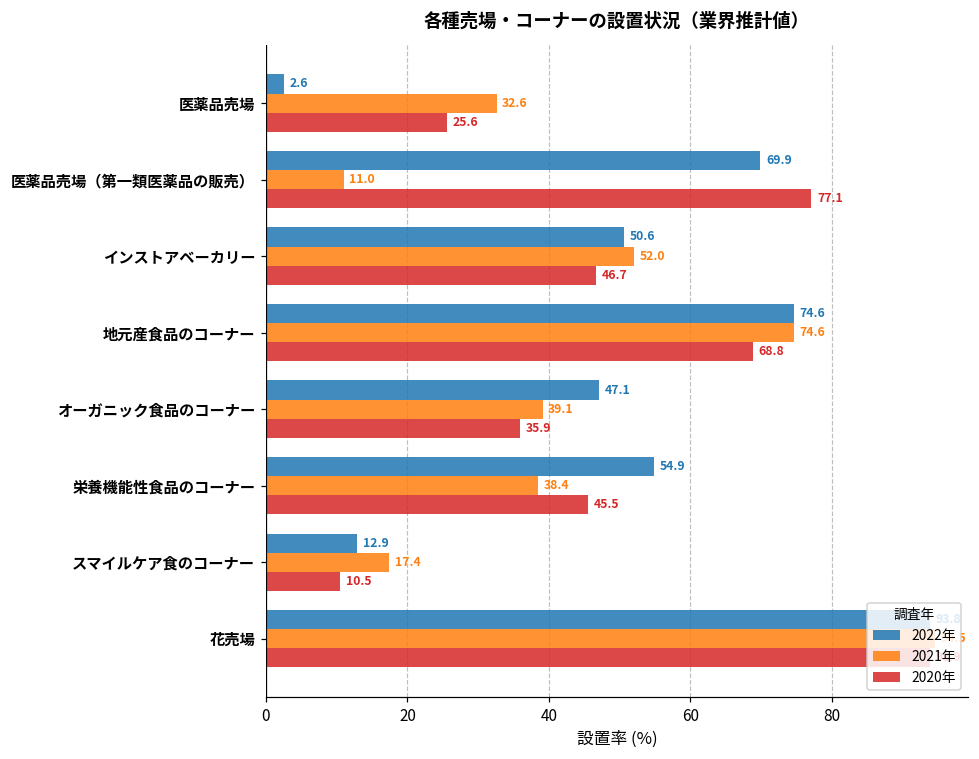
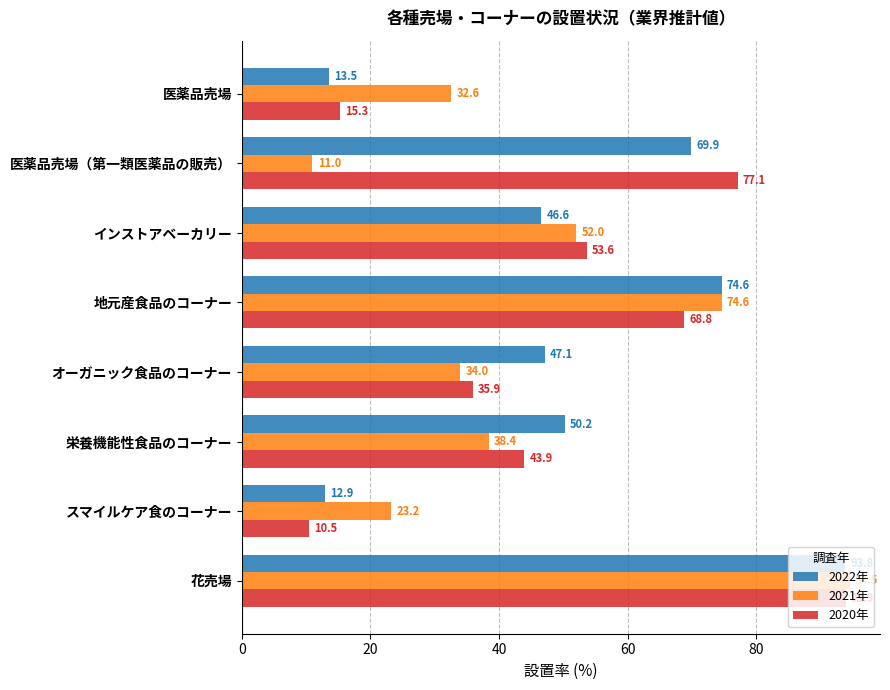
  {
    "2022年": {
-     "医薬品売場": 2.6,
+     "医薬品売場": 13.5,
      "医薬品売場（第一類医薬品の販売）": 69.9,
-     "インストアベーカリー": 50.6,
+     "インストアベーカリー": 46.6,
      "地元産食品のコーナー": 74.6,
      "オーガニック食品のコーナー": 47.1,
-     "栄養機能性食品のコーナー": 54.9,
+     "栄養機能性食品のコーナー": 50.2,
      "スマイルケア食のコーナー": 12.9
    },
    "2021年": {
      "医薬品売場": 32.6,
      "医薬品売場（第一類医薬品の販売）": 11.0,
      "インストアベーカリー": 52.0,
      "地元産食品のコーナー": 74.6,
-     "オーガニック食品のコーナー": 39.1,
+     "オーガニック食品のコーナー": 34.0,
      "栄養機能性食品のコーナー": 38.4,
-     "スマイルケア食のコーナー": 17.4
+     "スマイルケア食のコーナー": 23.2
    },
    "2020年": {
-     "医薬品売場": 25.6,
+     "医薬品売場": 15.3,
      "医薬品売場（第一類医薬品の販売）": 77.1,
-     "インストアベーカリー": 46.7,
+     "インストアベーカリー": 53.6,
      "地元産食品のコーナー": 68.8,
      "オーガニック食品のコーナー": 35.9,
-     "栄養機能性食品のコーナー": 45.5,
+     "栄養機能性食品のコーナー": 43.9,
      "スマイルケア食のコーナー": 10.5
    }
  }
